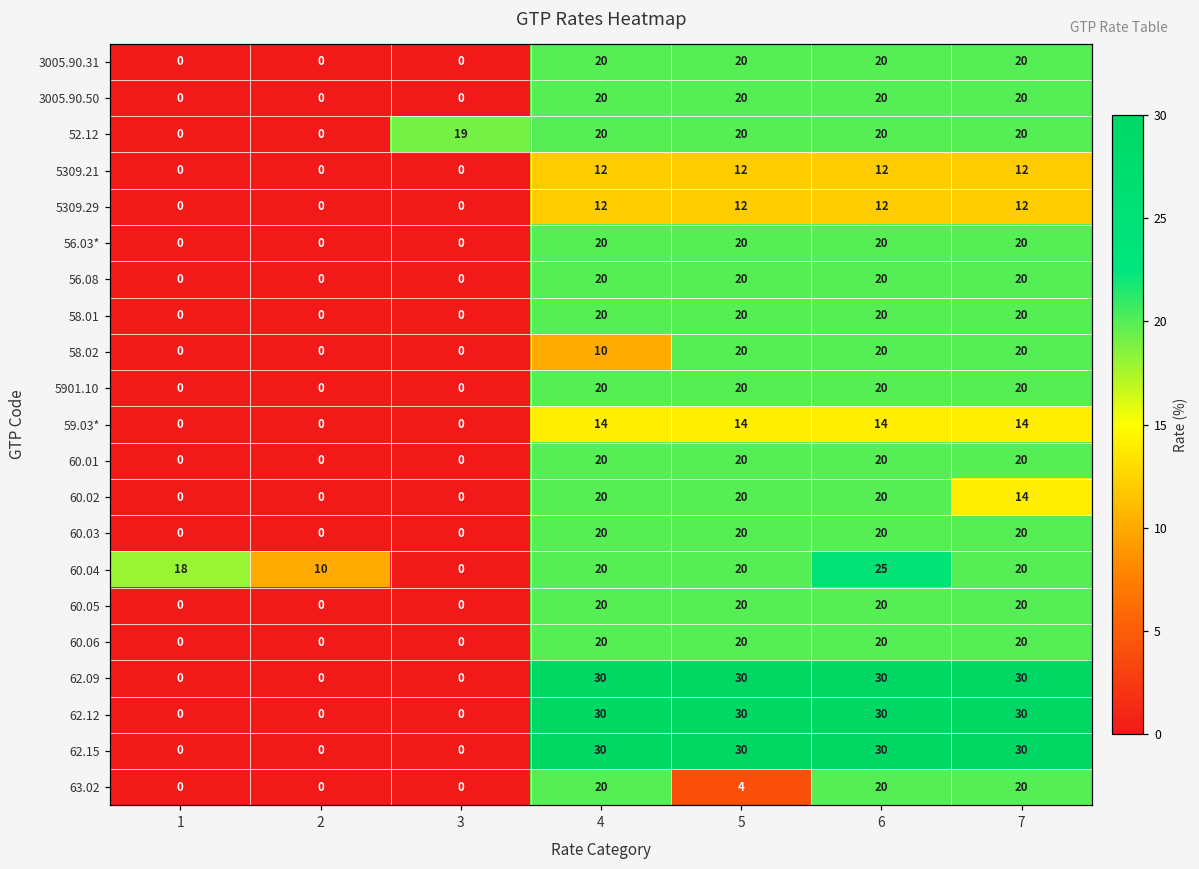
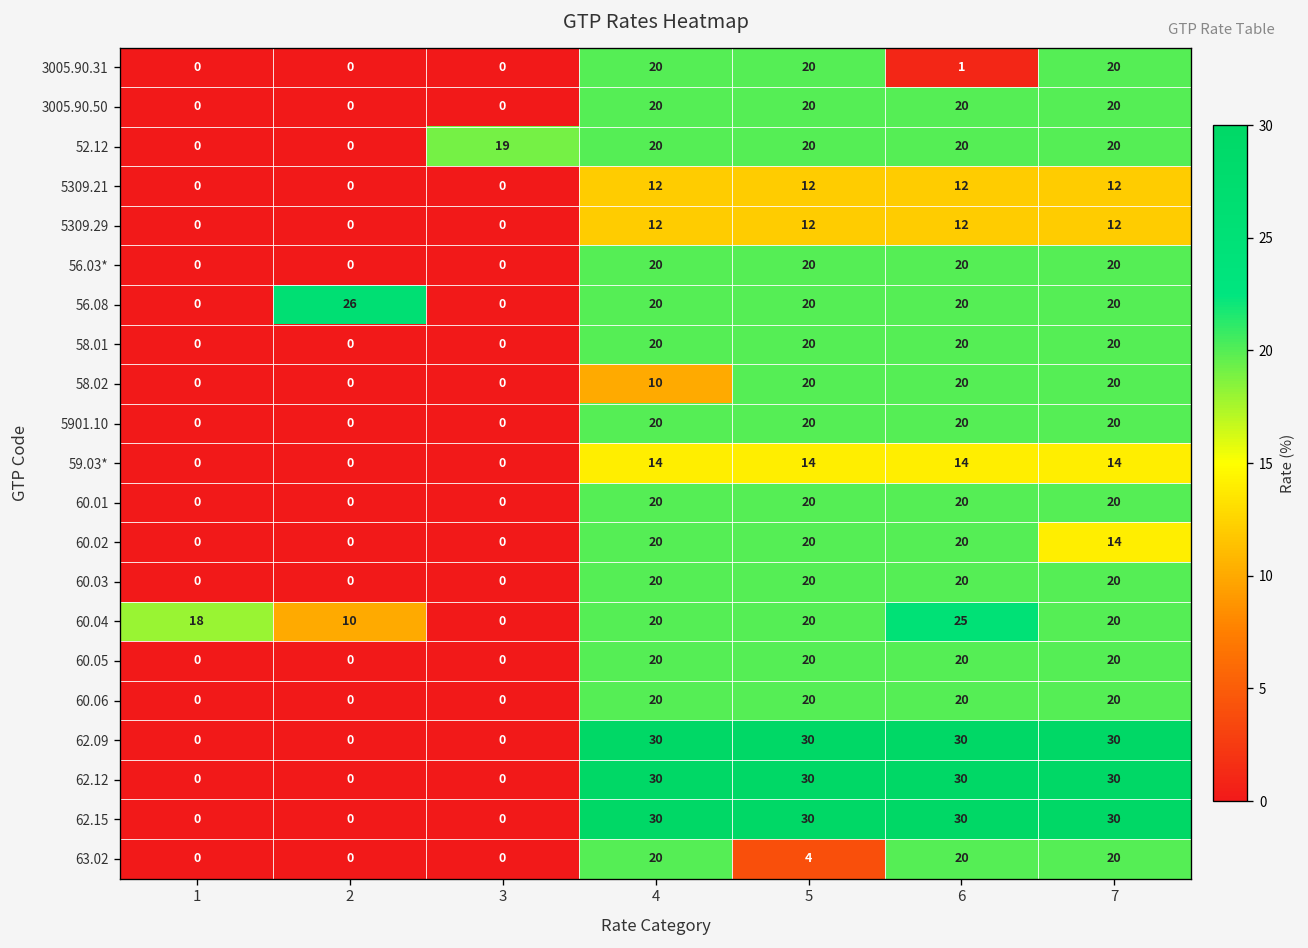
  {
    "3005.90.31": {
      "1": 0,
      "2": 0,
      "3": 0,
      "4": 20,
      "5": 20,
-     "6": 20,
+     "6": 1,
      "7": 20
    },
    "3005.90.50": {
      "1": 0,
      "2": 0,
      "3": 0,
      "4": 20,
      "5": 20,
      "6": 20,
      "7": 20
    },
    "52.12": {
      "1": 0,
      "2": 0,
      "3": 19,
      "4": 20,
      "5": 20,
      "6": 20,
      "7": 20
    },
    "5309.21": {
      "1": 0,
      "2": 0,
      "3": 0,
      "4": 12,
      "5": 12,
      "6": 12,
      "7": 12
    },
    "5309.29": {
      "1": 0,
      "2": 0,
      "3": 0,
      "4": 12,
      "5": 12,
      "6": 12,
      "7": 12
    },
    "56.03*": {
      "1": 0,
      "2": 0,
      "3": 0,
      "4": 20,
      "5": 20,
      "6": 20,
      "7": 20
    },
    "56.08": {
      "1": 0,
-     "2": 0,
+     "2": 26,
      "3": 0,
      "4": 20,
      "5": 20,
      "6": 20,
      "7": 20
    },
    "58.01": {
      "1": 0,
      "2": 0,
      "3": 0,
      "4": 20,
      "5": 20,
      "6": 20,
      "7": 20
    },
    "58.02": {
      "1": 0,
      "2": 0,
      "3": 0,
      "4": 10,
      "5": 20,
      "6": 20,
      "7": 20
    },
    "5901.10": {
      "1": 0,
      "2": 0,
      "3": 0,
      "4": 20,
      "5": 20,
      "6": 20,
      "7": 20
    },
    "59.03*": {
      "1": 0,
      "2": 0,
      "3": 0,
      "4": 14,
      "5": 14,
      "6": 14,
      "7": 14
    },
    "60.01": {
      "1": 0,
      "2": 0,
      "3": 0,
      "4": 20,
      "5": 20,
      "6": 20,
      "7": 20
    },
    "60.02": {
      "1": 0,
      "2": 0,
      "3": 0,
      "4": 20,
      "5": 20,
      "6": 20,
      "7": 14
    },
    "60.03": {
      "1": 0,
      "2": 0,
      "3": 0,
      "4": 20,
      "5": 20,
      "6": 20,
      "7": 20
    },
    "60.04": {
      "1": 18,
      "2": 10,
      "3": 0,
      "4": 20,
      "5": 20,
      "6": 25,
      "7": 20
    },
    "60.05": {
      "1": 0,
      "2": 0,
      "3": 0,
      "4": 20,
      "5": 20,
      "6": 20,
      "7": 20
    },
    "60.06": {
      "1": 0,
      "2": 0,
      "3": 0,
      "4": 20,
      "5": 20,
      "6": 20,
      "7": 20
    },
    "62.09": {
      "1": 0,
      "2": 0,
      "3": 0,
      "4": 30,
      "5": 30,
      "6": 30,
      "7": 30
    },
    "62.12": {
      "1": 0,
      "2": 0,
      "3": 0,
      "4": 30,
      "5": 30,
      "6": 30,
      "7": 30
    },
    "62.15": {
      "1": 0,
      "2": 0,
      "3": 0,
      "4": 30,
      "5": 30,
      "6": 30,
      "7": 30
    },
    "63.02": {
      "1": 0,
      "2": 0,
      "3": 0,
      "4": 20,
      "5": 4,
      "6": 20,
      "7": 20
    }
  }
